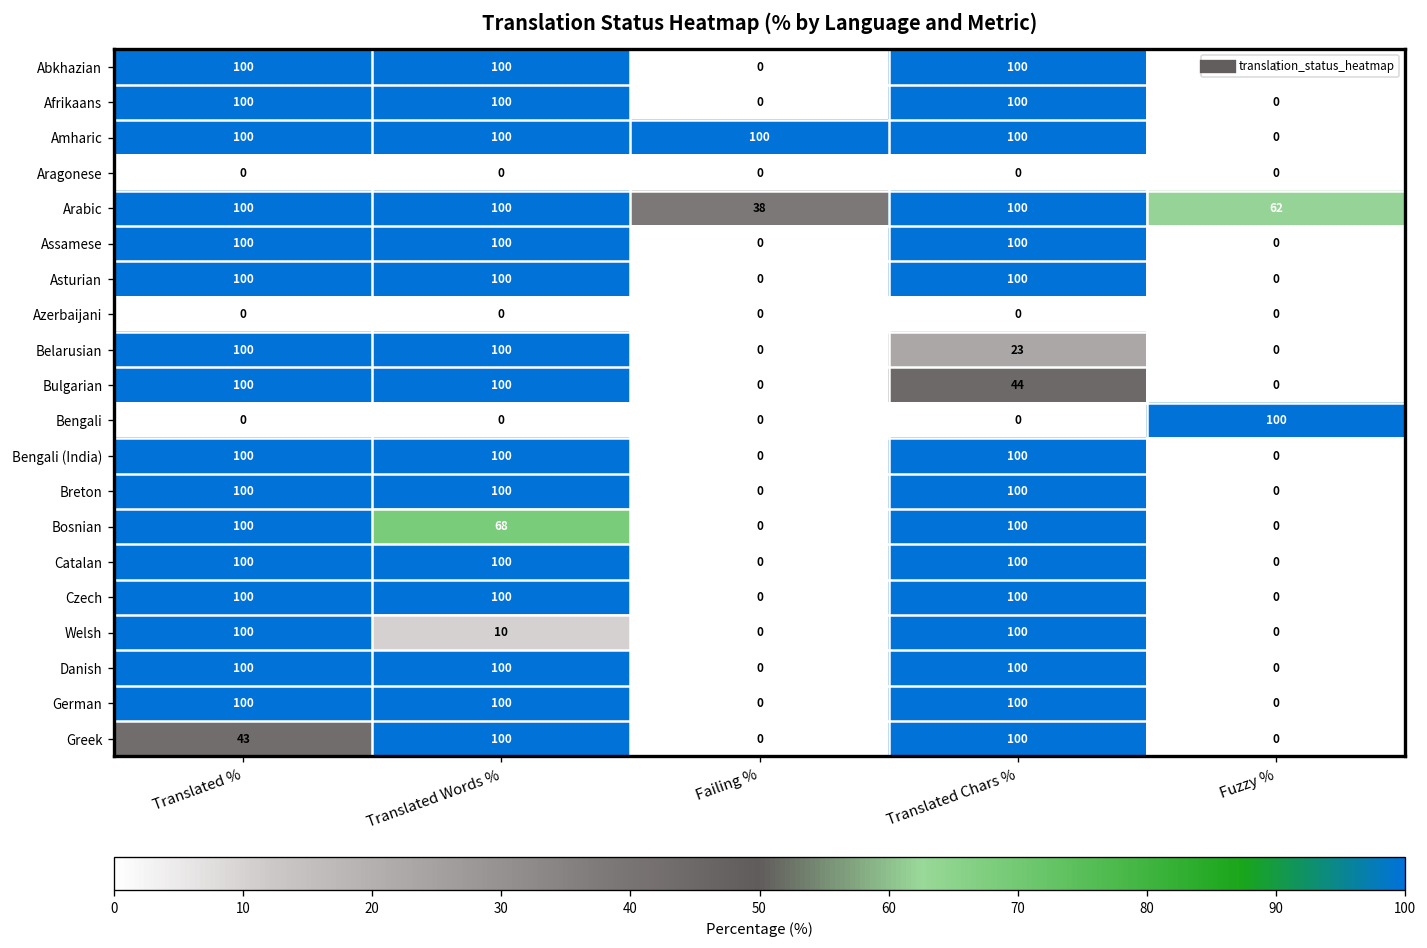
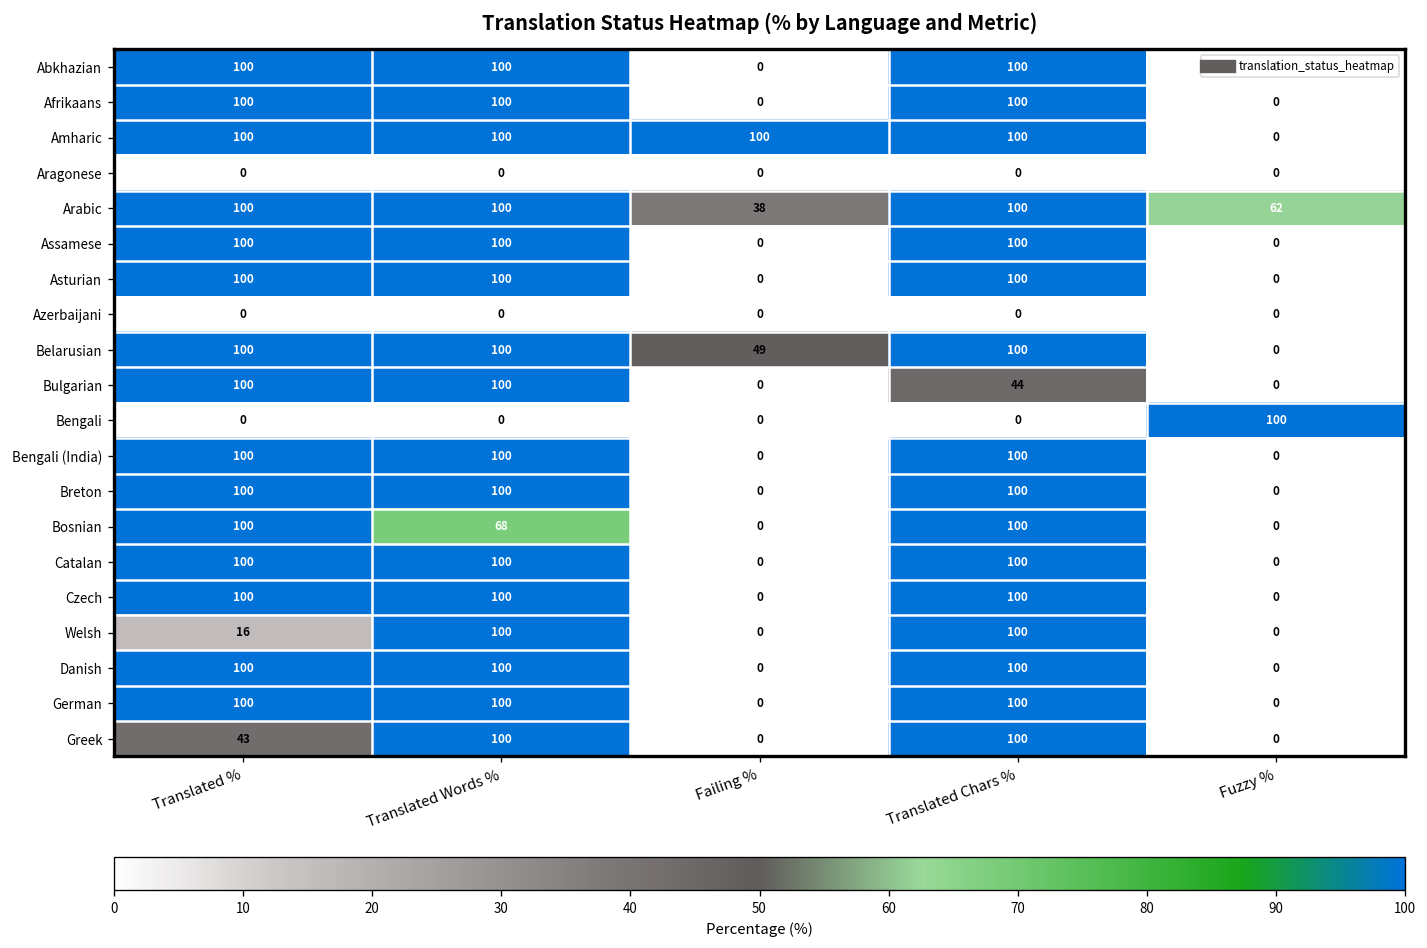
  {
    "Abkhazian": {
      "Translated %": 100,
      "Translated Words %": 100,
      "Failing %": 0,
      "Translated Chars %": 100
    },
    "Afrikaans": {
      "Translated %": 100,
      "Translated Words %": 100,
      "Failing %": 0,
      "Translated Chars %": 100,
      "Fuzzy %": 0
    },
    "Amharic": {
      "Translated %": 100,
      "Translated Words %": 100,
      "Failing %": 100,
      "Translated Chars %": 100,
      "Fuzzy %": 0
    },
    "Aragonese": {
      "Translated %": 0,
      "Translated Words %": 0,
      "Failing %": 0,
      "Translated Chars %": 0,
      "Fuzzy %": 0
    },
    "Arabic": {
      "Translated %": 100,
      "Translated Words %": 100,
      "Failing %": 38,
      "Translated Chars %": 100,
      "Fuzzy %": 62
    },
    "Assamese": {
      "Translated %": 100,
      "Translated Words %": 100,
      "Failing %": 0,
      "Translated Chars %": 100,
      "Fuzzy %": 0
    },
    "Asturian": {
      "Translated %": 100,
      "Translated Words %": 100,
      "Failing %": 0,
      "Translated Chars %": 100,
      "Fuzzy %": 0
    },
    "Azerbaijani": {
      "Translated %": 0,
      "Translated Words %": 0,
      "Failing %": 0,
      "Translated Chars %": 0,
      "Fuzzy %": 0
    },
    "Belarusian": {
      "Translated %": 100,
      "Translated Words %": 100,
-     "Failing %": 0,
-     "Translated Chars %": 23,
+     "Failing %": 49,
+     "Translated Chars %": 100,
      "Fuzzy %": 0
    },
    "Bulgarian": {
      "Translated %": 100,
      "Translated Words %": 100,
      "Failing %": 0,
      "Translated Chars %": 44,
      "Fuzzy %": 0
    },
    "Bengali": {
      "Translated %": 0,
      "Translated Words %": 0,
      "Failing %": 0,
      "Translated Chars %": 0,
      "Fuzzy %": 100
    },
    "Bengali (India)": {
      "Translated %": 100,
      "Translated Words %": 100,
      "Failing %": 0,
      "Translated Chars %": 100,
      "Fuzzy %": 0
    },
    "Breton": {
      "Translated %": 100,
      "Translated Words %": 100,
      "Failing %": 0,
      "Translated Chars %": 100,
      "Fuzzy %": 0
    },
    "Bosnian": {
      "Translated %": 100,
      "Translated Words %": 68,
      "Failing %": 0,
      "Translated Chars %": 100,
      "Fuzzy %": 0
    },
    "Catalan": {
      "Translated %": 100,
      "Translated Words %": 100,
      "Failing %": 0,
      "Translated Chars %": 100,
      "Fuzzy %": 0
    },
    "Czech": {
      "Translated %": 100,
      "Translated Words %": 100,
      "Failing %": 0,
      "Translated Chars %": 100,
      "Fuzzy %": 0
    },
    "Welsh": {
-     "Translated %": 100,
-     "Translated Words %": 10,
+     "Translated %": 16,
+     "Translated Words %": 100,
      "Failing %": 0,
      "Translated Chars %": 100,
      "Fuzzy %": 0
    },
    "Danish": {
      "Translated %": 100,
      "Translated Words %": 100,
      "Failing %": 0,
      "Translated Chars %": 100,
      "Fuzzy %": 0
    },
    "German": {
      "Translated %": 100,
      "Translated Words %": 100,
      "Failing %": 0,
      "Translated Chars %": 100,
      "Fuzzy %": 0
    },
    "Greek": {
      "Translated %": 43,
      "Translated Words %": 100,
      "Failing %": 0,
      "Translated Chars %": 100,
      "Fuzzy %": 0
    }
  }
